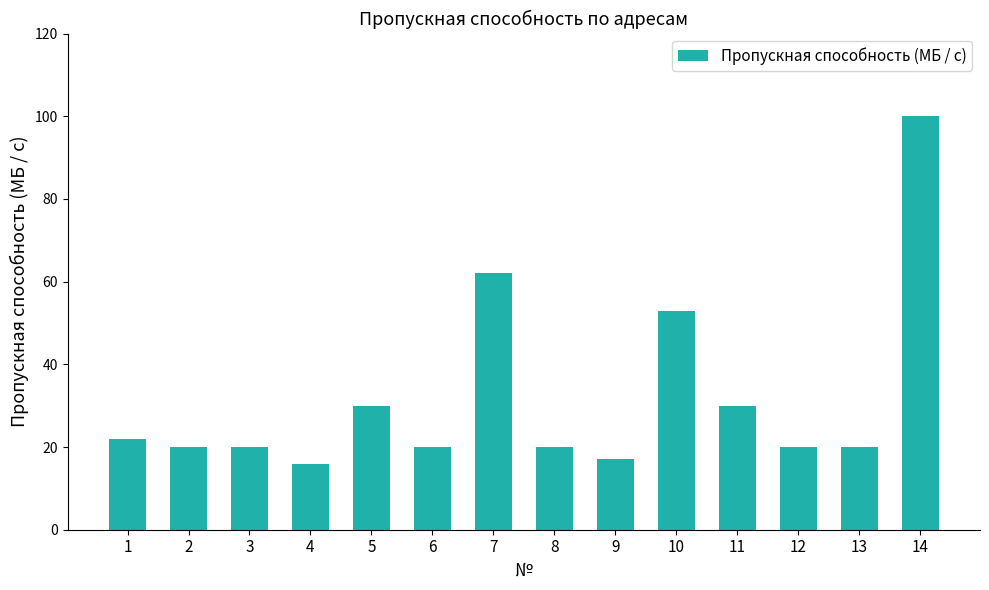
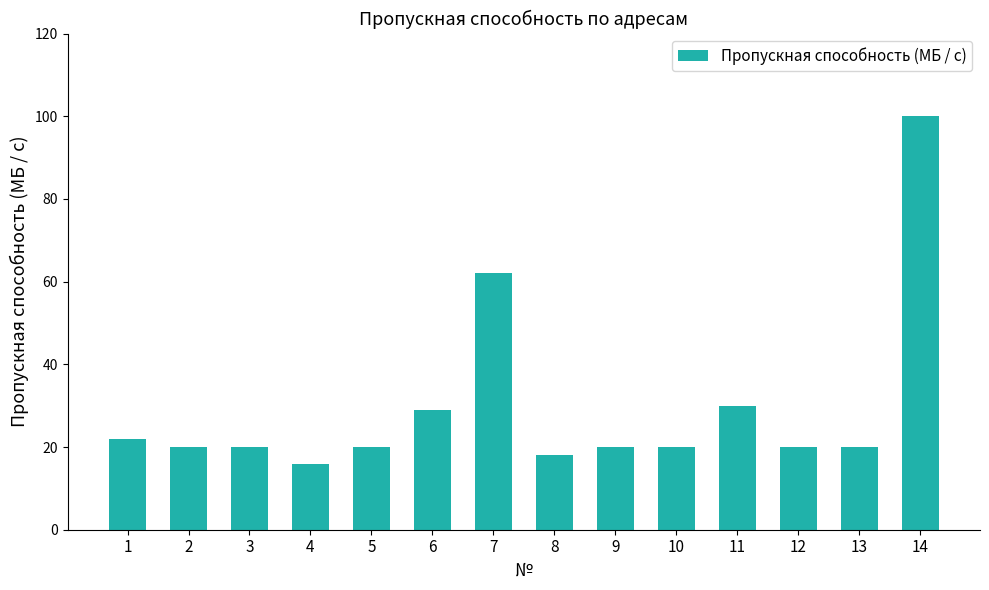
  {
    "1": 22,
    "2": 20,
    "3": 20,
    "4": 16,
-   "5": 30,
-   "6": 20,
+   "5": 20,
+   "6": 29,
    "7": 62,
-   "8": 20,
-   "9": 17,
-   "10": 53,
+   "8": 18,
+   "9": 20,
+   "10": 20,
    "11": 30,
    "12": 20,
    "13": 20,
    "14": 100
  }
